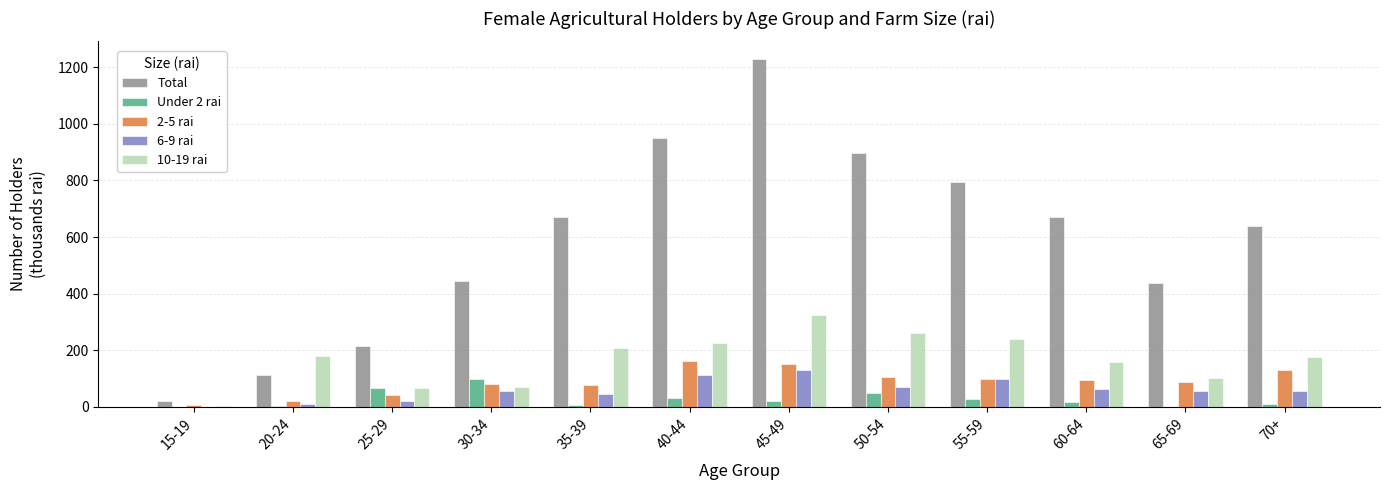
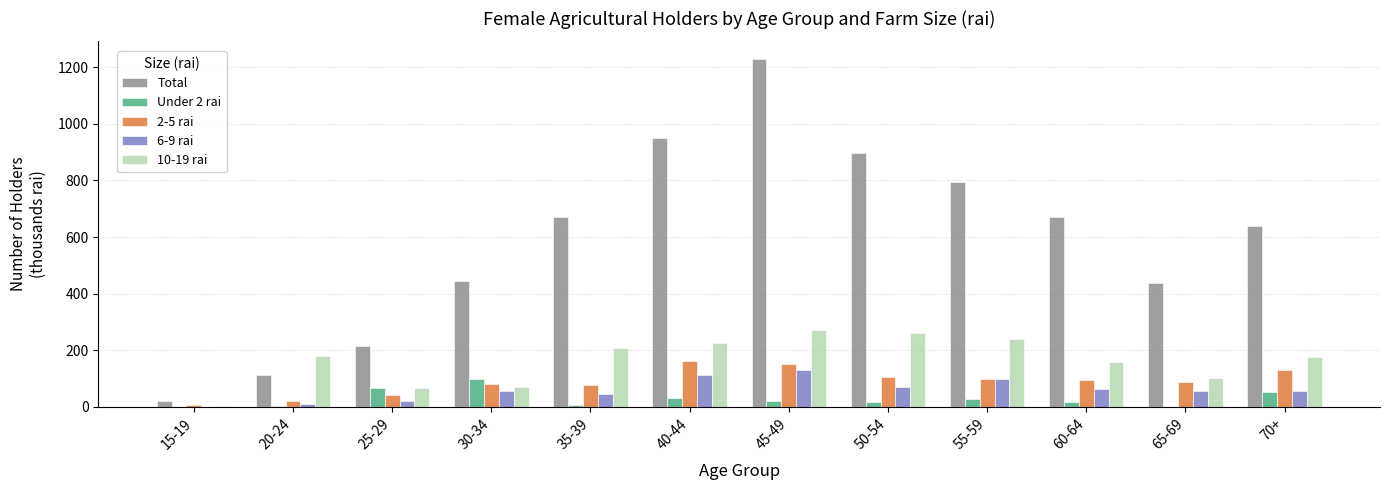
  {
    "Under 2 rai": {
      "15-19": 0,
      "25-29": 70,
      "30-34": 100,
      "40-44": 30,
      "45-49": 20,
-     "50-54": 50,
+     "50-54": 20,
      "55-59": 30,
      "60-64": 20,
-     "70+": 10
+     "70+": 50
    },
    "2-5 rai": {
      "20-24": 20,
      "25-29": 40,
      "30-34": 80,
      "35-39": 80,
      "40-44": 160,
      "45-49": 150,
      "50-54": 100,
      "55-59": 100,
      "60-64": 90,
      "65-69": 90,
      "70+": 130
    },
    "10-19 rai": {
      "20-24": 180,
      "25-29": 70,
      "30-34": 70,
      "35-39": 210,
      "40-44": 230,
-     "45-49": 320,
+     "45-49": 270,
      "50-54": 260,
      "55-59": 240,
      "60-64": 160,
      "65-69": 100,
      "70+": 180
    }
  }
